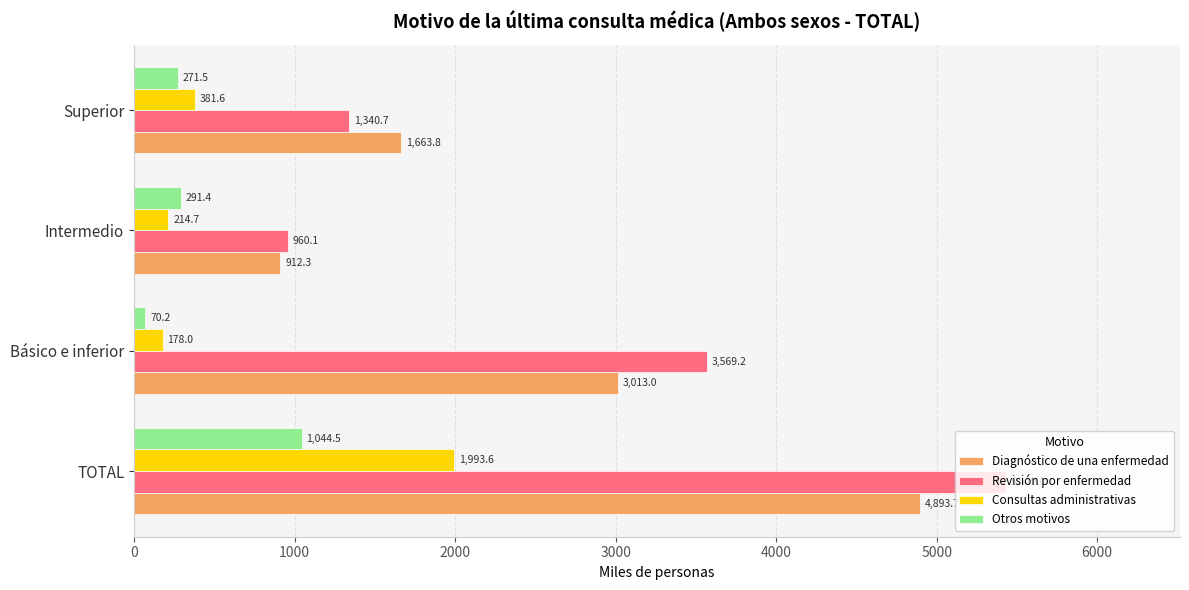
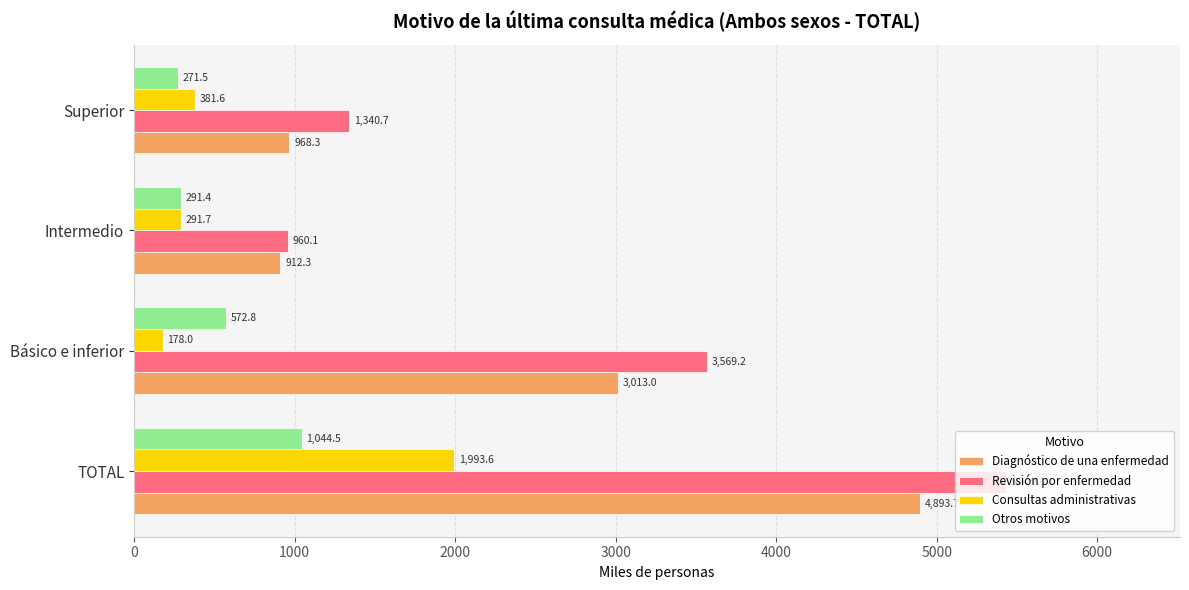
  {
    "Diagnóstico de una enfermedad": {
-     "Superior": "1,663.8",
+     "Superior": "968.3",
      "Intermedio": "912.3",
      "Básico e inferior": "3,013.0"
    },
    "Revisión por enfermedad": {
      "Superior": "1,340.7",
      "Intermedio": "960.1",
      "Básico e inferior": "3,569.2"
    },
    "Consultas administrativas": {
      "Superior": "381.6",
-     "Intermedio": "214.7",
+     "Intermedio": "291.7",
      "Básico e inferior": "178.0",
      "TOTAL": "1,993.6"
    },
    "Otros motivos": {
      "Superior": "271.5",
      "Intermedio": "291.4",
-     "Básico e inferior": "70.2",
+     "Básico e inferior": "572.8",
      "TOTAL": "1,044.5"
    }
  }
